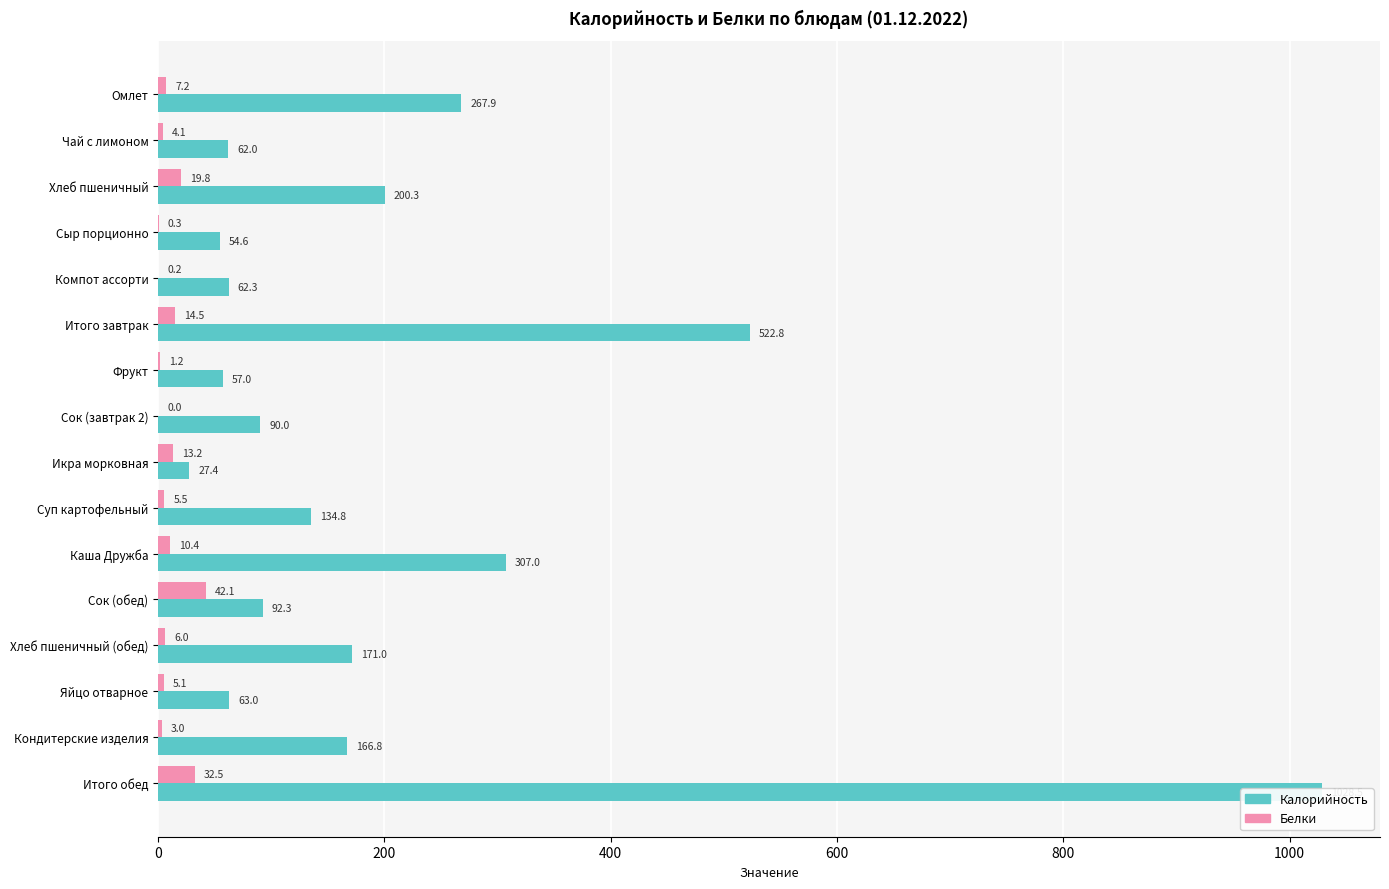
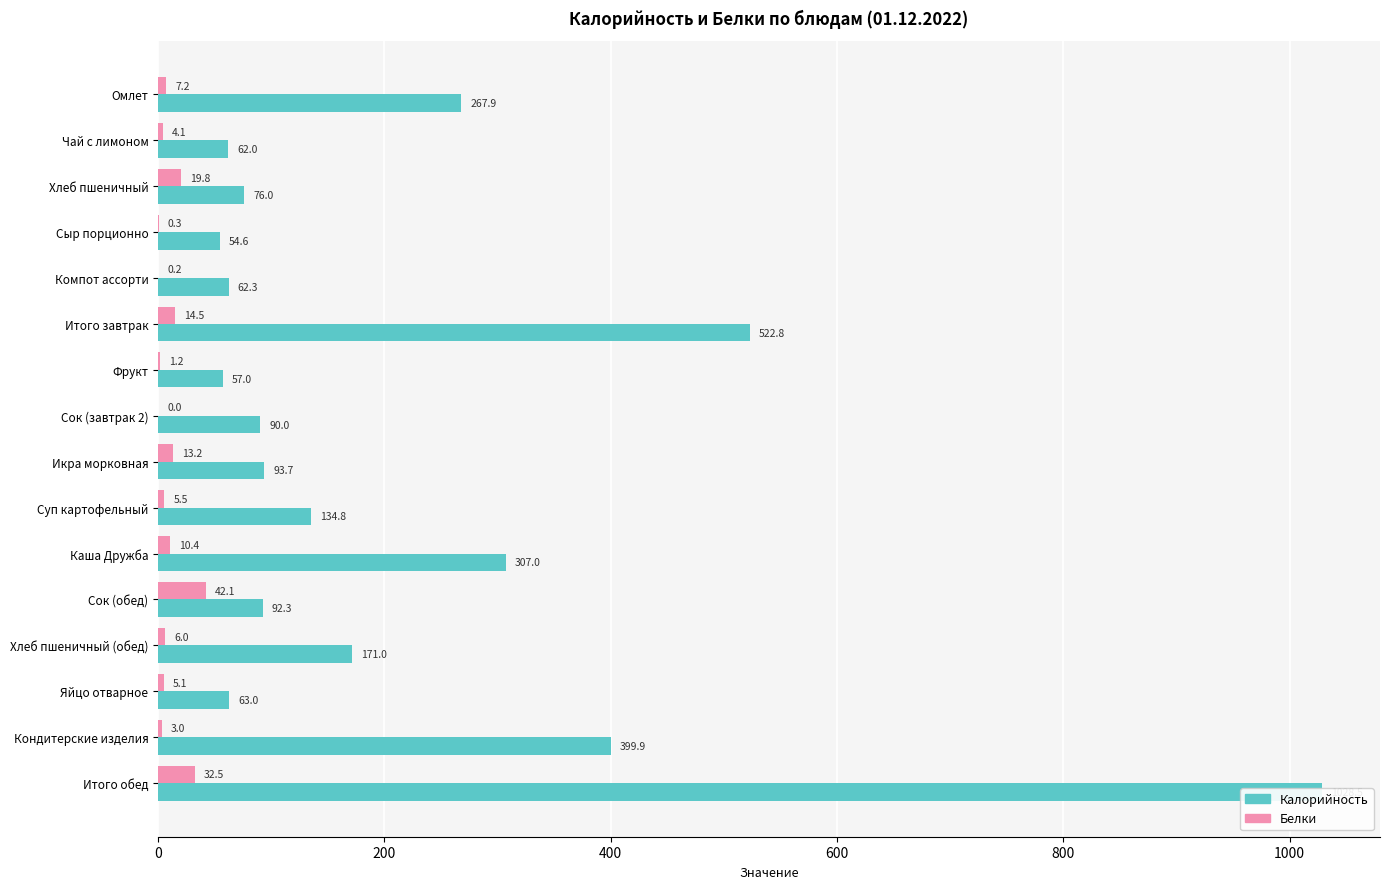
  {
    "Калорийность": {
      "Омлет": 267.9,
      "Чай с лимоном": 62.0,
-     "Хлеб пшеничный": 200.3,
+     "Хлеб пшеничный": 76.0,
      "Сыр порционно": 54.6,
      "Компот ассорти": 62.3,
      "Итого завтрак": 522.8,
      "Фрукт": 57.0,
      "Сок (завтрак 2)": 90.0,
-     "Икра морковная": 27.4,
+     "Икра морковная": 93.7,
      "Суп картофельный": 134.8,
      "Каша Дружба": 307.0,
      "Сок (обед)": 92.3,
      "Хлеб пшеничный (обед)": 171.0,
      "Яйцо отварное": 63.0,
-     "Кондитерские изделия": 166.8
+     "Кондитерские изделия": 399.9
    },
    "Белки": {
      "Омлет": 7.2,
      "Чай с лимоном": 4.1,
      "Хлеб пшеничный": 19.8,
      "Сыр порционно": 0.3,
      "Компот ассорти": 0.2,
      "Итого завтрак": 14.5,
      "Фрукт": 1.2,
      "Сок (завтрак 2)": 0.0,
      "Икра морковная": 13.2,
      "Суп картофельный": 5.5,
      "Каша Дружба": 10.4,
      "Сок (обед)": 42.1,
      "Хлеб пшеничный (обед)": 6.0,
      "Яйцо отварное": 5.1,
      "Кондитерские изделия": 3.0,
      "Итого обед": 32.5
    }
  }
